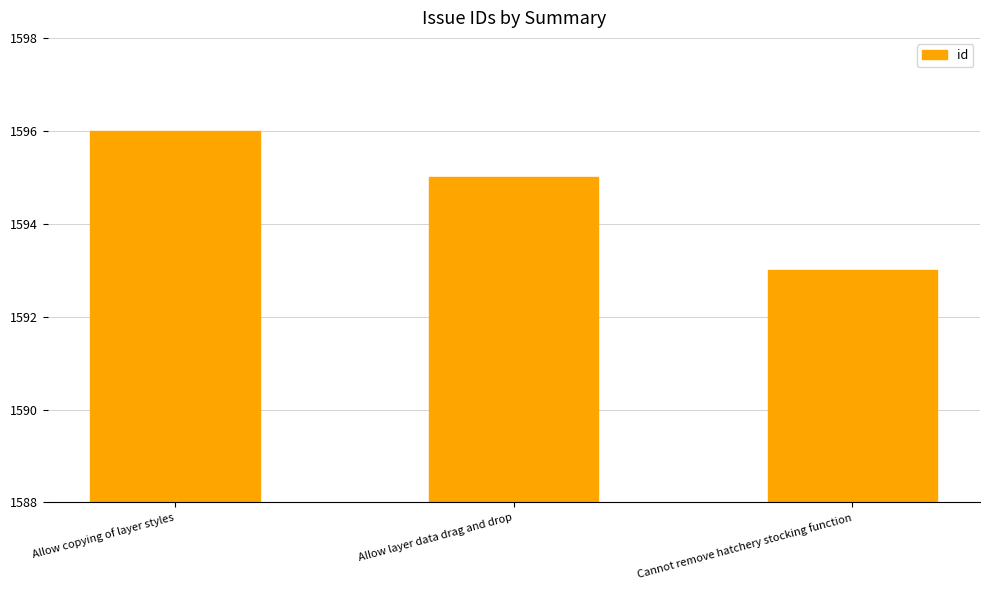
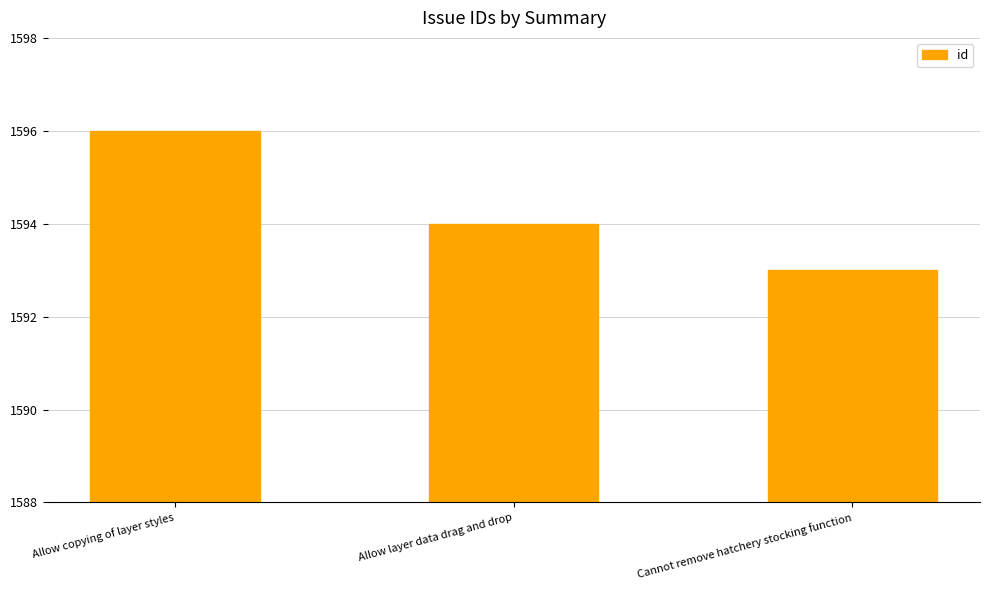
  {
    "Allow copying of layer styles": 1596,
-   "Allow layer data drag and drop": 1595,
+   "Allow layer data drag and drop": 1594,
    "Cannot remove hatchery stocking function": 1593
  }
